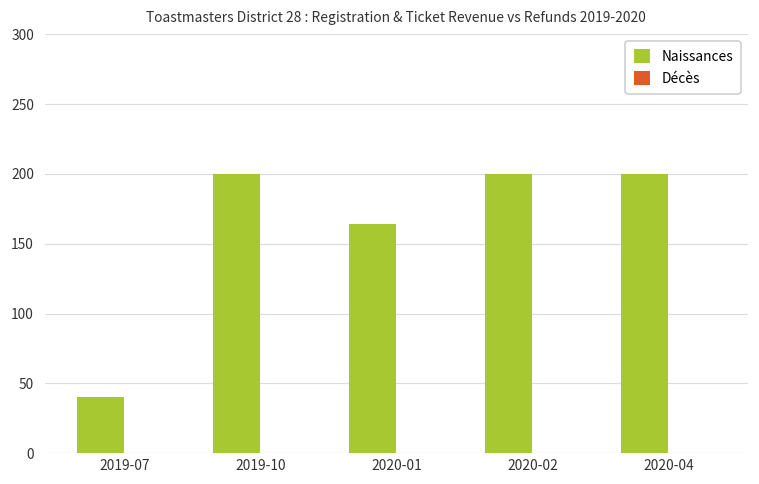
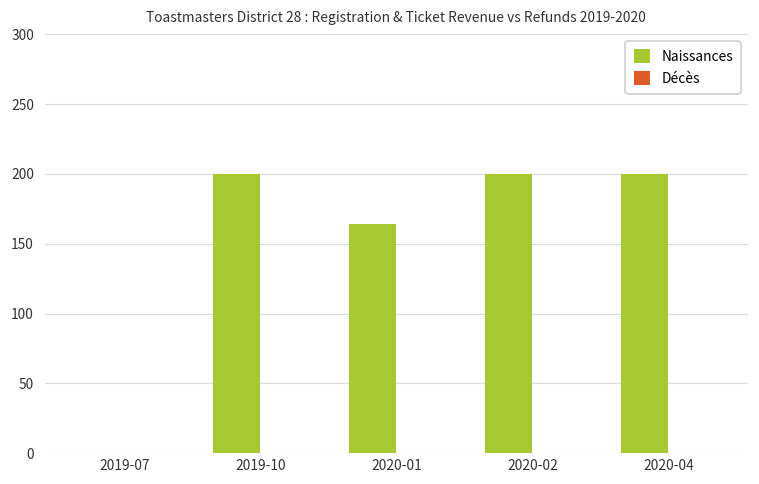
  {
    "Naissances": {
-     "2019-07": 40,
+     "2019-07": 0,
      "2019-10": 200,
      "2020-01": 164,
      "2020-02": 200,
      "2020-04": 200
    },
    "Décès": {
      "2019-07": 0,
      "2019-10": 0,
      "2020-01": 0,
      "2020-02": 0,
      "2020-04": 0
    }
  }
